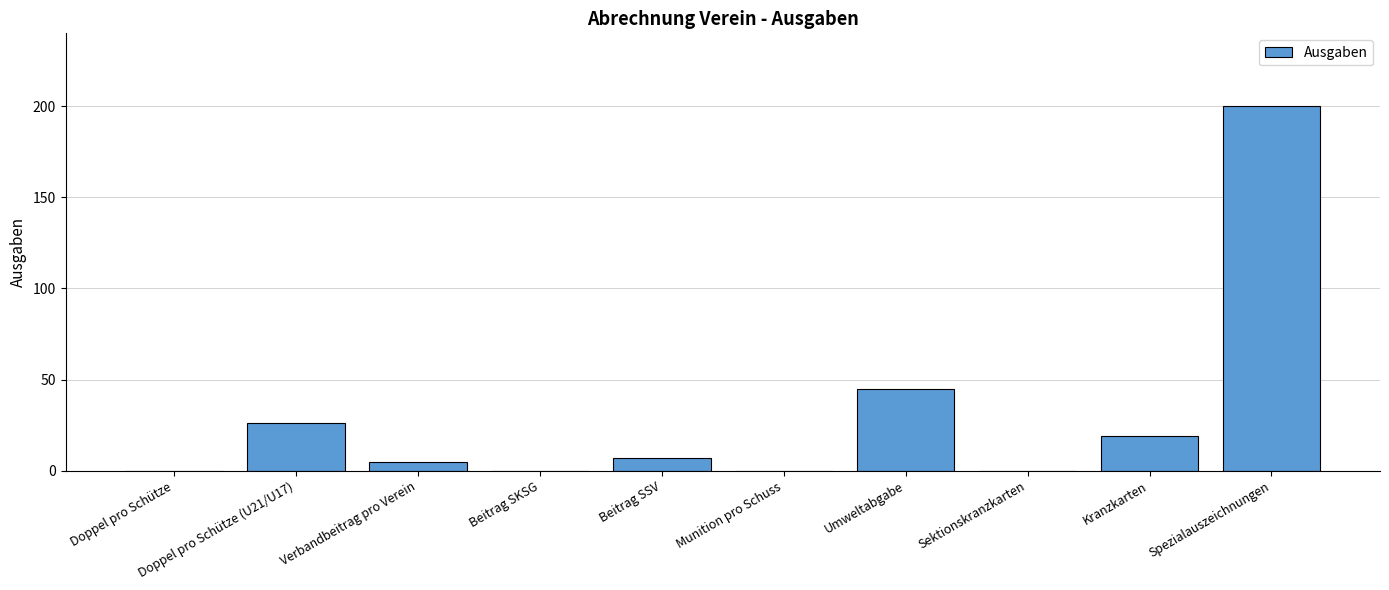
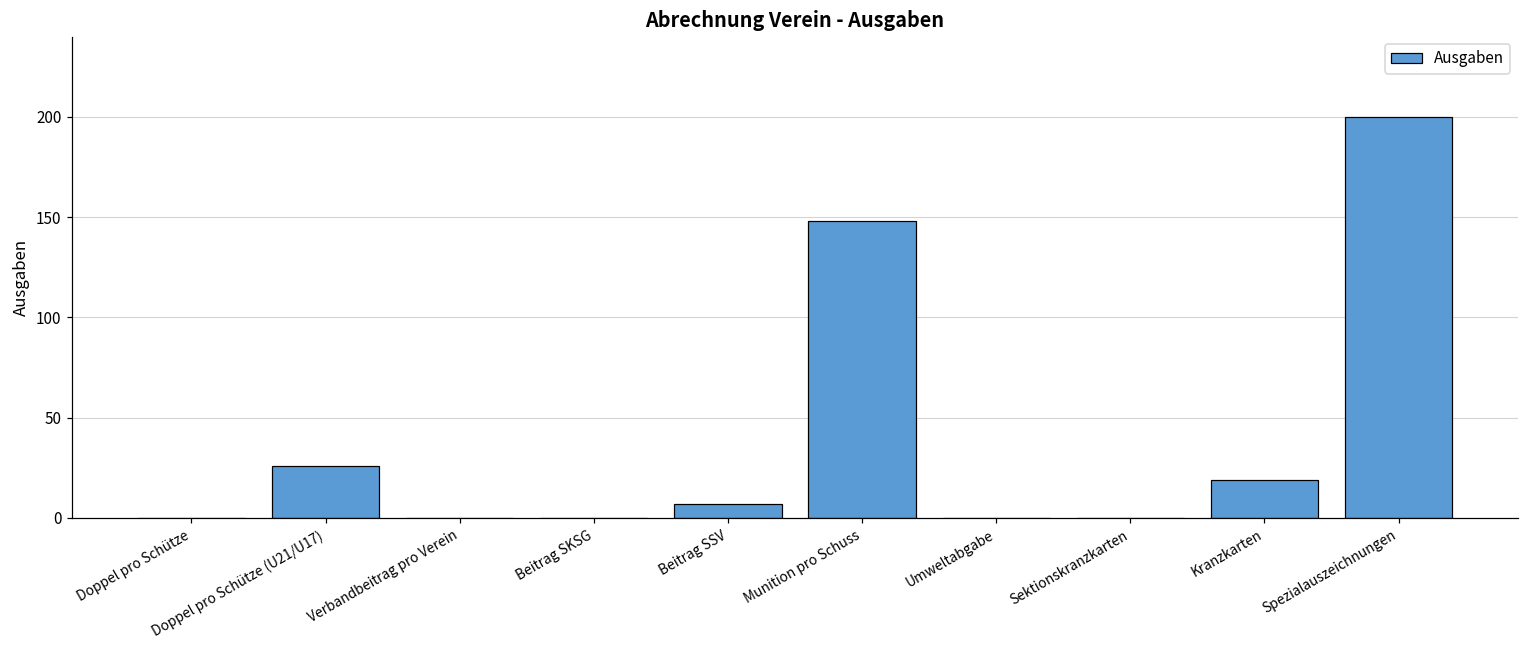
  {
    "Doppel pro Schütze": 0,
    "Doppel pro Schütze (U21/U17)": 26,
-   "Verbandbeitrag pro Verein": 5,
+   "Verbandbeitrag pro Verein": 0,
    "Beitrag SKSG": 0,
    "Beitrag SSV": 7,
-   "Munition pro Schuss": 0,
-   "Umweltabgabe": 45,
+   "Munition pro Schuss": 148,
+   "Umweltabgabe": 0,
    "Sektionskranzkarten": 0,
    "Kranzkarten": 19,
    "Spezialauszeichnungen": 200
  }
